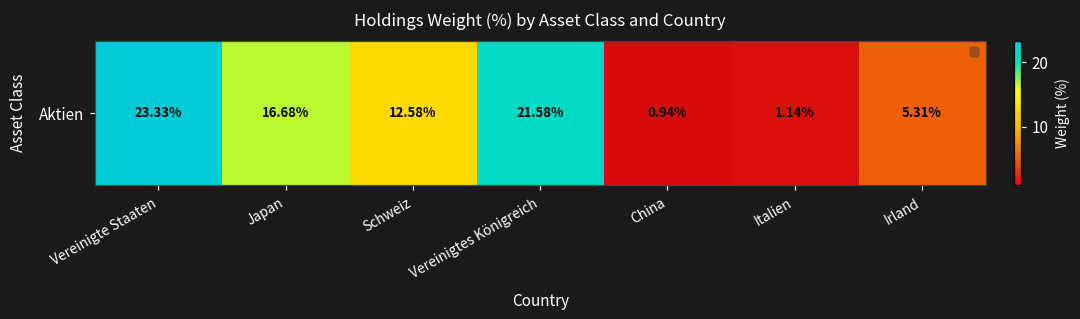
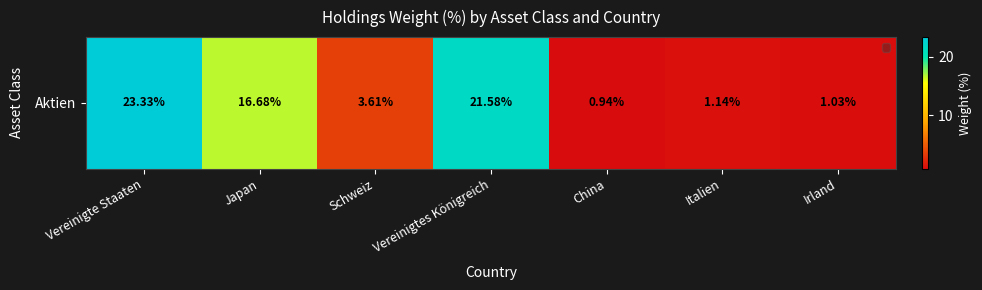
  {
    "Aktien": {
      "Vereinigte Staaten": "23.33%",
      "Japan": "16.68%",
-     "Schweiz": "12.58%",
+     "Schweiz": "3.61%",
      "Vereinigtes Königreich": "21.58%",
      "China": "0.94%",
      "Italien": "1.14%",
-     "Irland": "5.31%"
+     "Irland": "1.03%"
    }
  }
